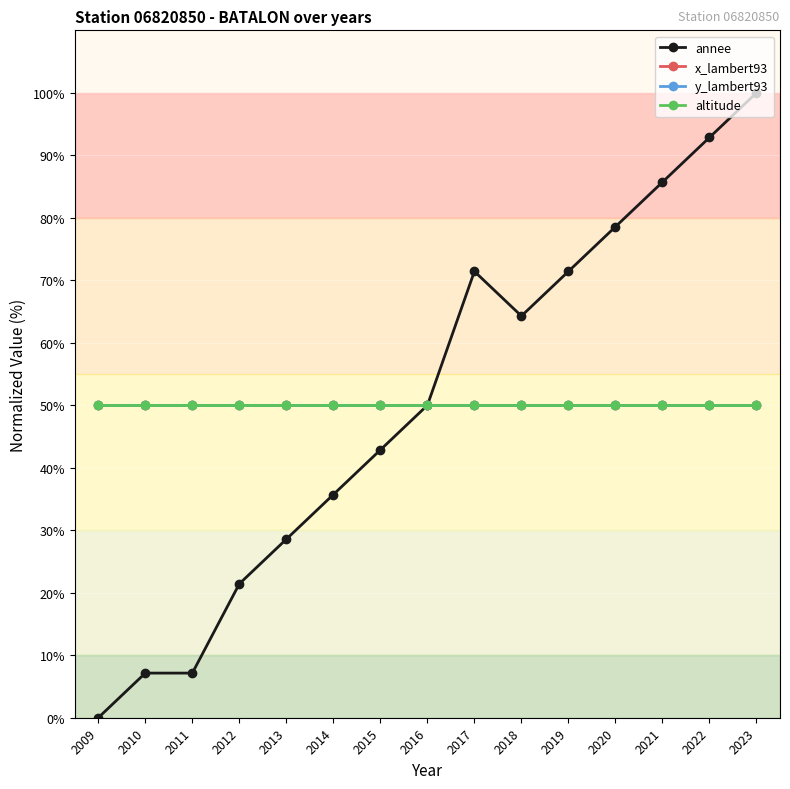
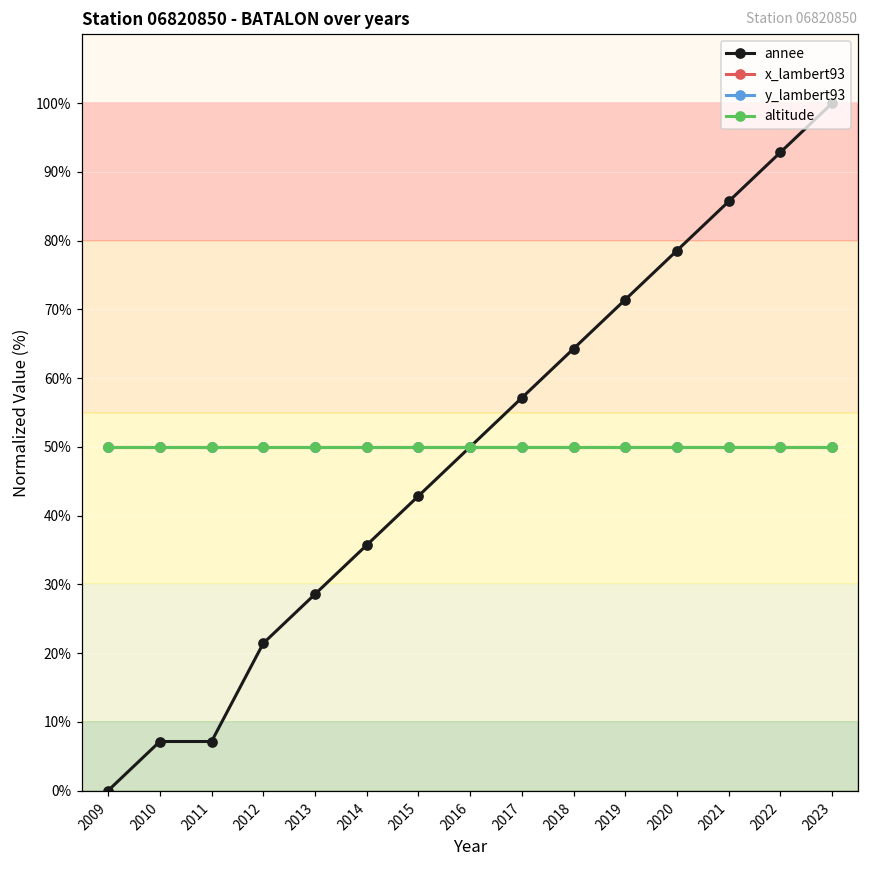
  {
    "annee": {
      "2009": "0%",
      "2010": "7%",
      "2011": "7%",
      "2012": "21%",
      "2013": "29%",
      "2014": "36%",
      "2015": "43%",
-     "2017": "71%",
+     "2017": "57%",
      "2018": "64%",
      "2019": "71%",
      "2020": "79%",
      "2021": "86%",
      "2022": "93%"
    },
    "altitude": {
      "2009": "50%",
      "2010": "50%",
      "2011": "50%",
      "2012": "50%",
      "2013": "50%",
      "2014": "50%",
      "2015": "50%",
      "2017": "50%",
      "2018": "50%",
      "2019": "50%",
      "2020": "50%",
      "2021": "50%",
      "2022": "50%",
      "2023": "50%"
    }
  }
